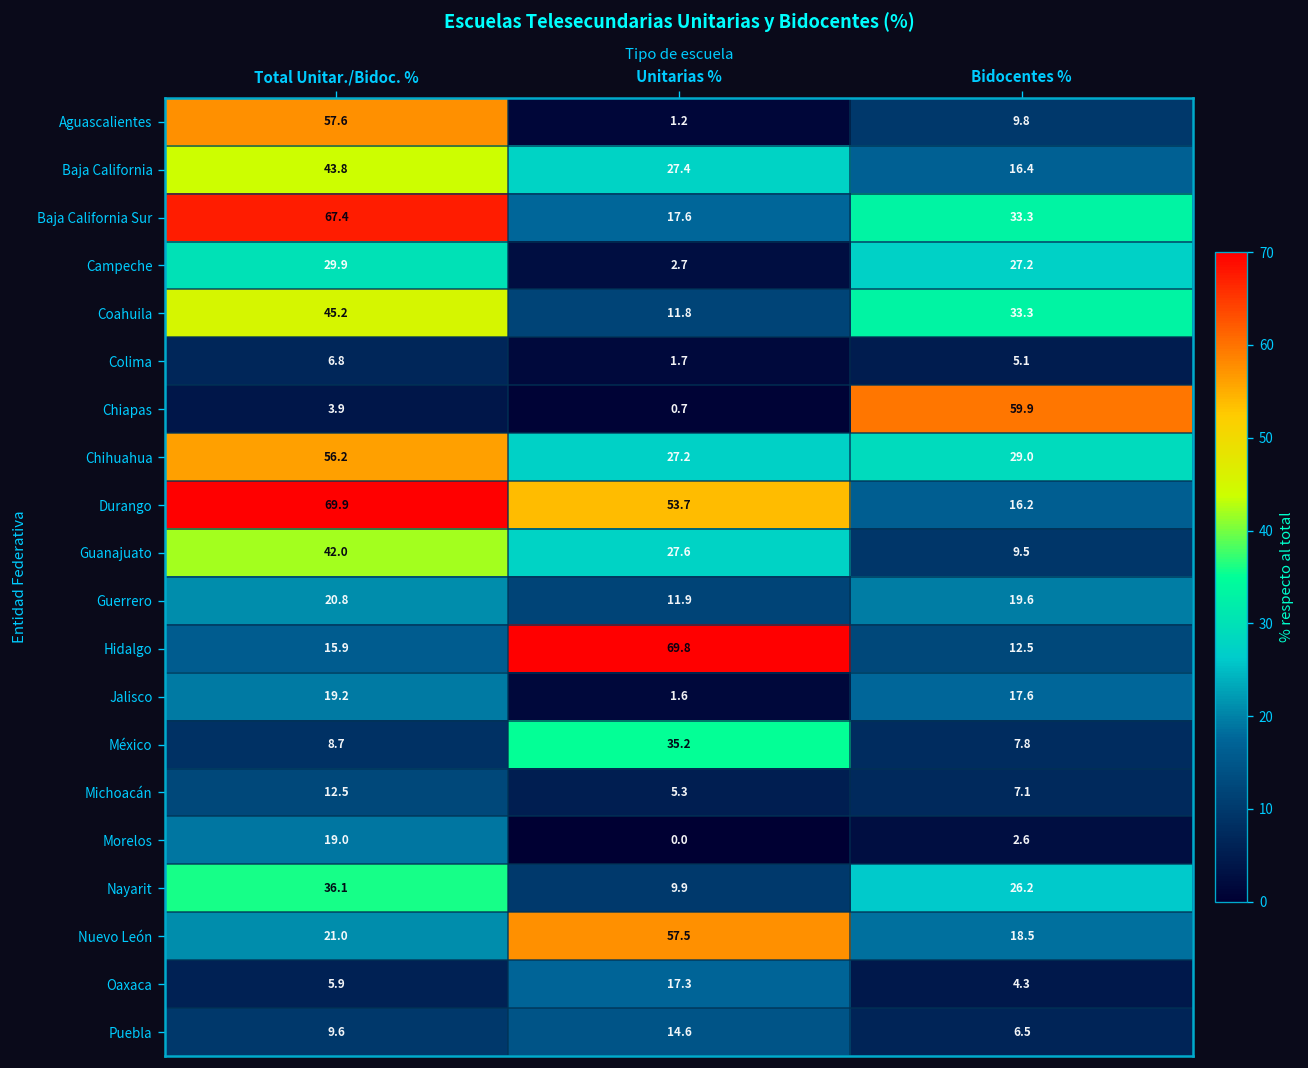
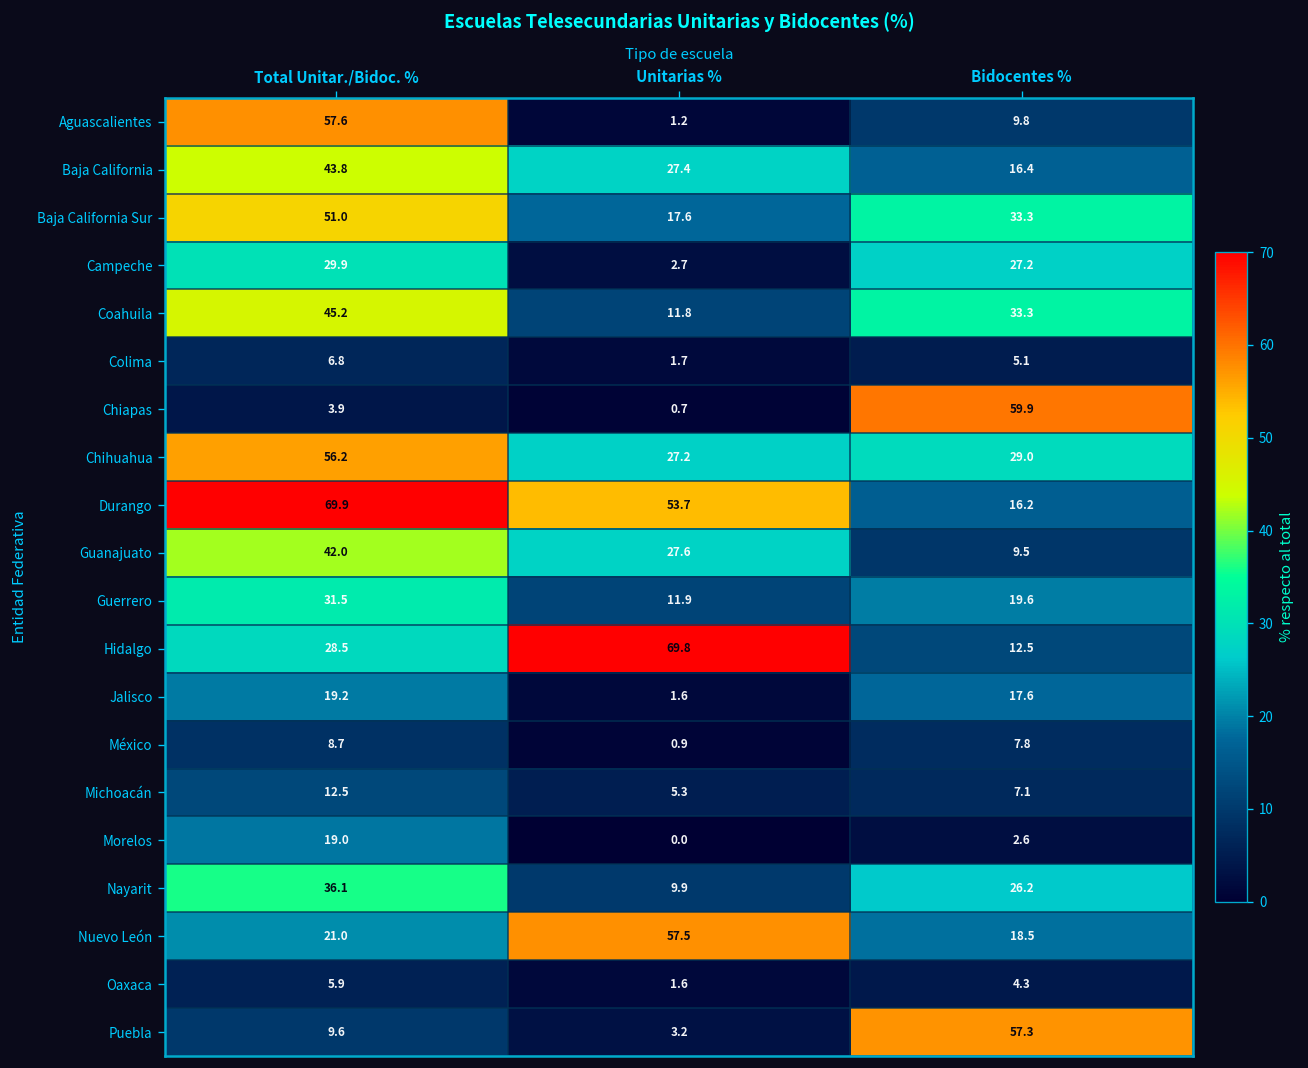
  {
    "Aguascalientes": {
      "Total Unitar./Bidoc. %": 57.6,
      "Unitarias %": 1.2,
      "Bidocentes %": 9.8
    },
    "Baja California": {
      "Total Unitar./Bidoc. %": 43.8,
      "Unitarias %": 27.4,
      "Bidocentes %": 16.4
    },
    "Baja California Sur": {
-     "Total Unitar./Bidoc. %": 67.4,
+     "Total Unitar./Bidoc. %": 51.0,
      "Unitarias %": 17.6,
      "Bidocentes %": 33.3
    },
    "Campeche": {
      "Total Unitar./Bidoc. %": 29.9,
      "Unitarias %": 2.7,
      "Bidocentes %": 27.2
    },
    "Coahuila": {
      "Total Unitar./Bidoc. %": 45.2,
      "Unitarias %": 11.8,
      "Bidocentes %": 33.3
    },
    "Colima": {
      "Total Unitar./Bidoc. %": 6.8,
      "Unitarias %": 1.7,
      "Bidocentes %": 5.1
    },
    "Chiapas": {
      "Total Unitar./Bidoc. %": 3.9,
      "Unitarias %": 0.7,
      "Bidocentes %": 59.9
    },
    "Chihuahua": {
      "Total Unitar./Bidoc. %": 56.2,
      "Unitarias %": 27.2,
      "Bidocentes %": 29.0
    },
    "Durango": {
      "Total Unitar./Bidoc. %": 69.9,
      "Unitarias %": 53.7,
      "Bidocentes %": 16.2
    },
    "Guanajuato": {
      "Total Unitar./Bidoc. %": 42.0,
      "Unitarias %": 27.6,
      "Bidocentes %": 9.5
    },
    "Guerrero": {
-     "Total Unitar./Bidoc. %": 20.8,
+     "Total Unitar./Bidoc. %": 31.5,
      "Unitarias %": 11.9,
      "Bidocentes %": 19.6
    },
    "Hidalgo": {
-     "Total Unitar./Bidoc. %": 15.9,
+     "Total Unitar./Bidoc. %": 28.5,
      "Unitarias %": 69.8,
      "Bidocentes %": 12.5
    },
    "Jalisco": {
      "Total Unitar./Bidoc. %": 19.2,
      "Unitarias %": 1.6,
      "Bidocentes %": 17.6
    },
    "México": {
      "Total Unitar./Bidoc. %": 8.7,
-     "Unitarias %": 35.2,
+     "Unitarias %": 0.9,
      "Bidocentes %": 7.8
    },
    "Michoacán": {
      "Total Unitar./Bidoc. %": 12.5,
      "Unitarias %": 5.3,
      "Bidocentes %": 7.1
    },
    "Morelos": {
      "Total Unitar./Bidoc. %": 19.0,
      "Unitarias %": 0.0,
      "Bidocentes %": 2.6
    },
    "Nayarit": {
      "Total Unitar./Bidoc. %": 36.1,
      "Unitarias %": 9.9,
      "Bidocentes %": 26.2
    },
    "Nuevo León": {
      "Total Unitar./Bidoc. %": 21.0,
      "Unitarias %": 57.5,
      "Bidocentes %": 18.5
    },
    "Oaxaca": {
      "Total Unitar./Bidoc. %": 5.9,
-     "Unitarias %": 17.3,
+     "Unitarias %": 1.6,
      "Bidocentes %": 4.3
    },
    "Puebla": {
      "Total Unitar./Bidoc. %": 9.6,
-     "Unitarias %": 14.6,
-     "Bidocentes %": 6.5
+     "Unitarias %": 3.2,
+     "Bidocentes %": 57.3
    }
  }
